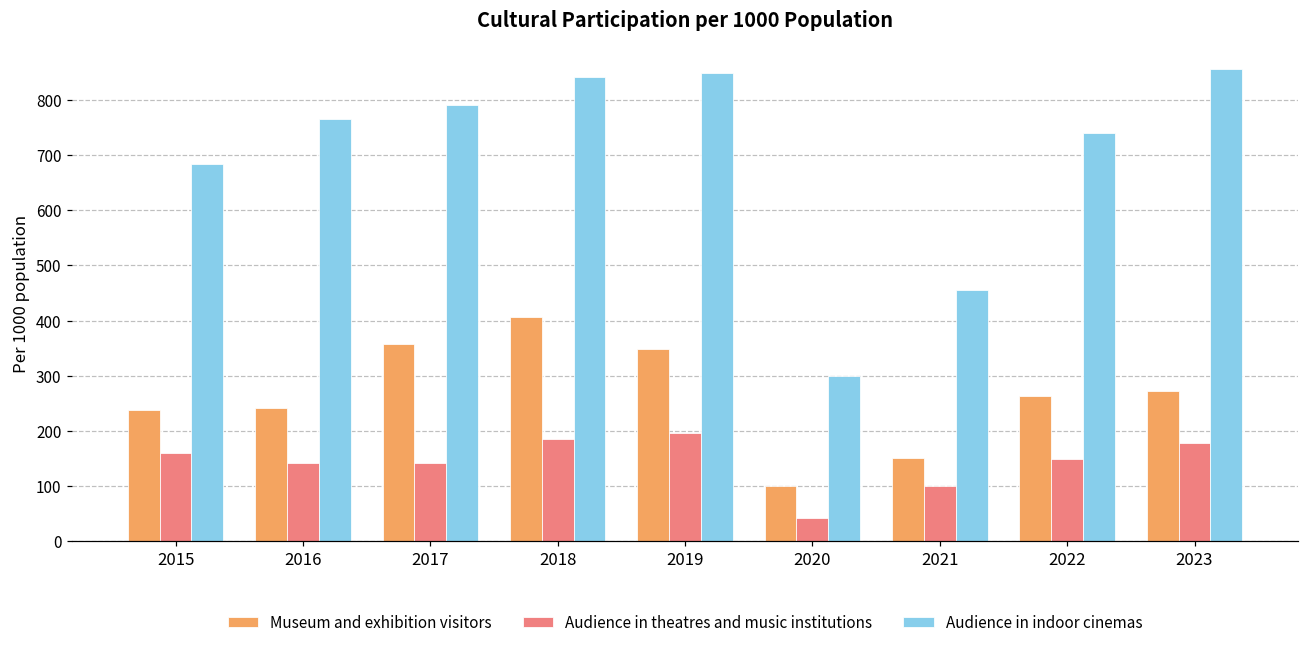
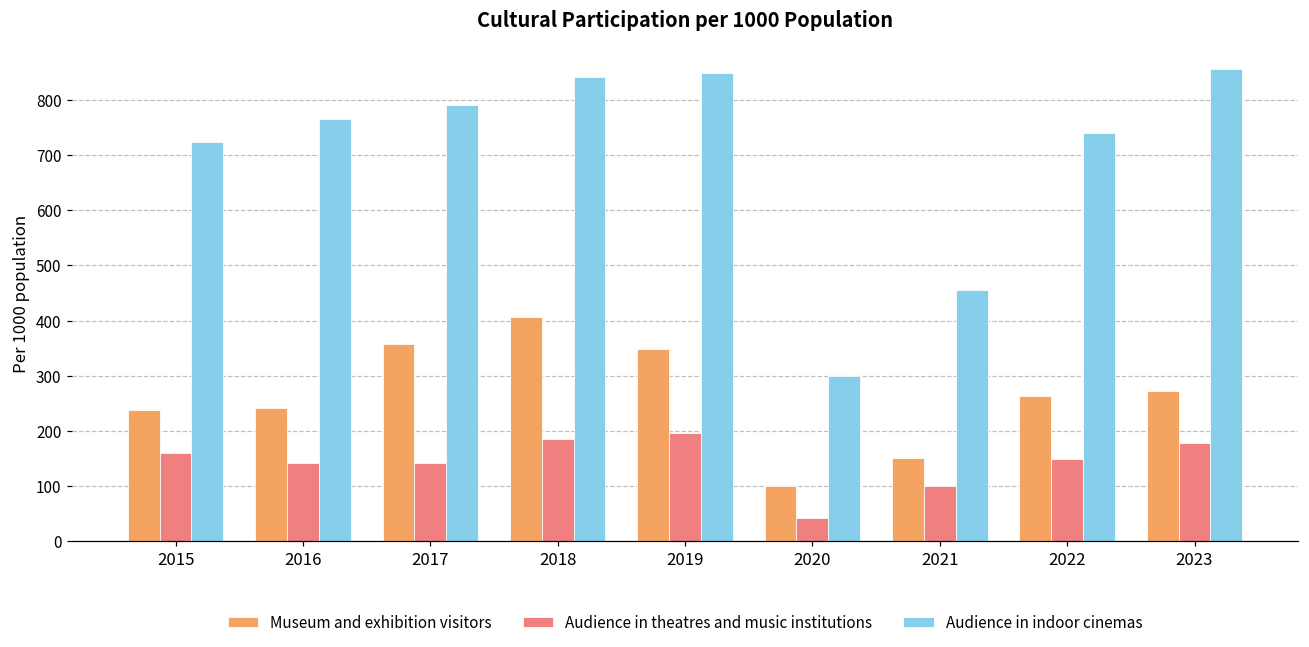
  {
    "Audience in indoor cinemas": {
-     "2015": 680,
+     "2015": 720,
      "2016": 770,
      "2017": 790,
      "2018": 840,
      "2019": 850,
      "2020": 300,
      "2021": 450,
      "2022": 740,
      "2023": 860
    }
  }
